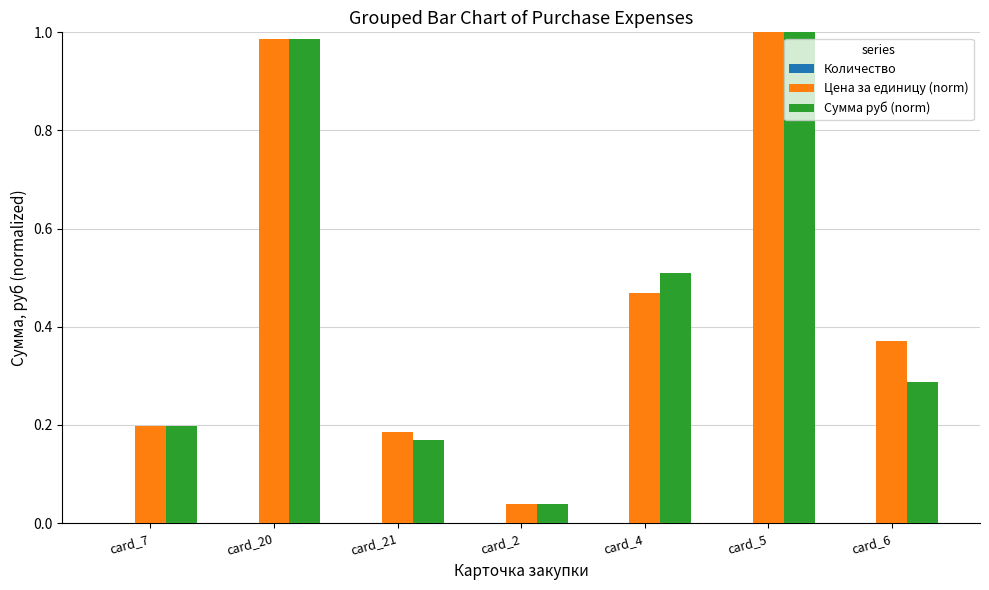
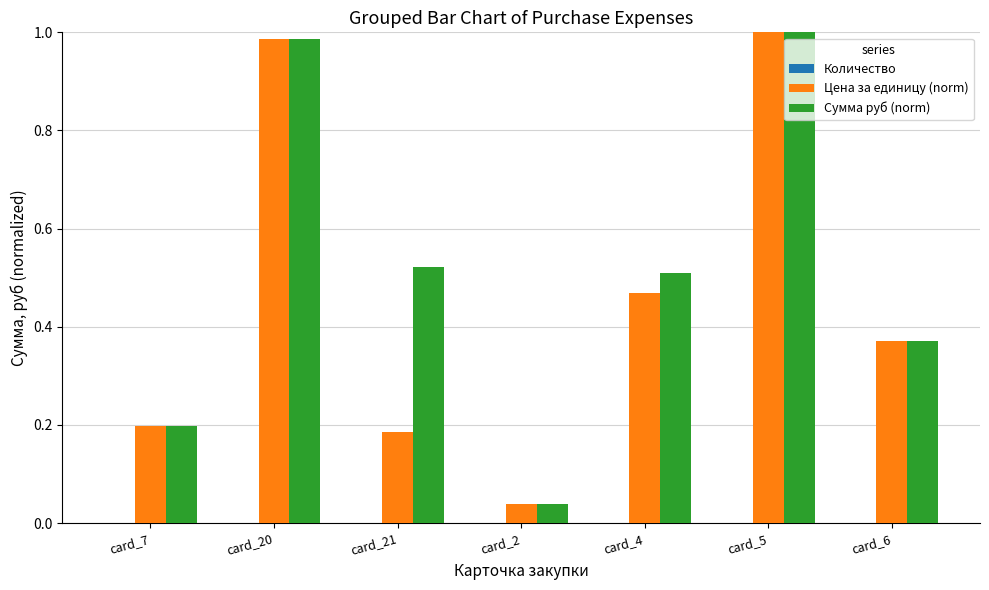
  {
    "Цена за единицу (norm)": {
      "card_7": 0.20,
      "card_20": 0.99,
      "card_21": 0.19,
      "card_2": 0.04,
      "card_4": 0.47,
      "card_5": 1.00,
      "card_6": 0.37
    },
    "Сумма руб (norm)": {
      "card_7": 0.20,
      "card_20": 0.99,
-     "card_21": 0.17,
+     "card_21": 0.52,
      "card_2": 0.04,
      "card_4": 0.51,
      "card_5": 1.00,
-     "card_6": 0.29
+     "card_6": 0.37
    }
  }
